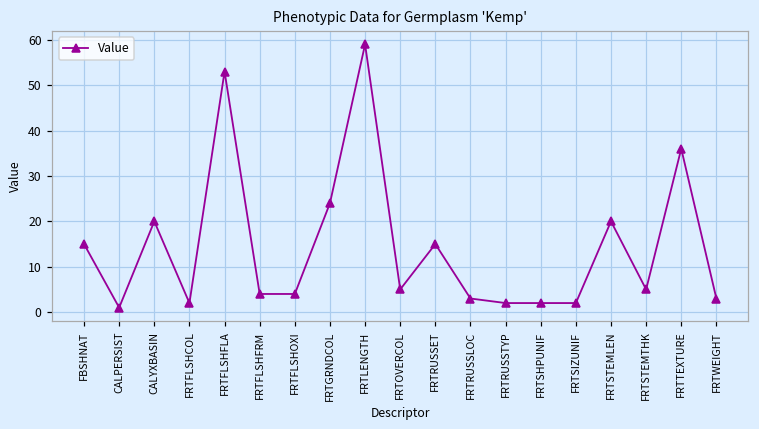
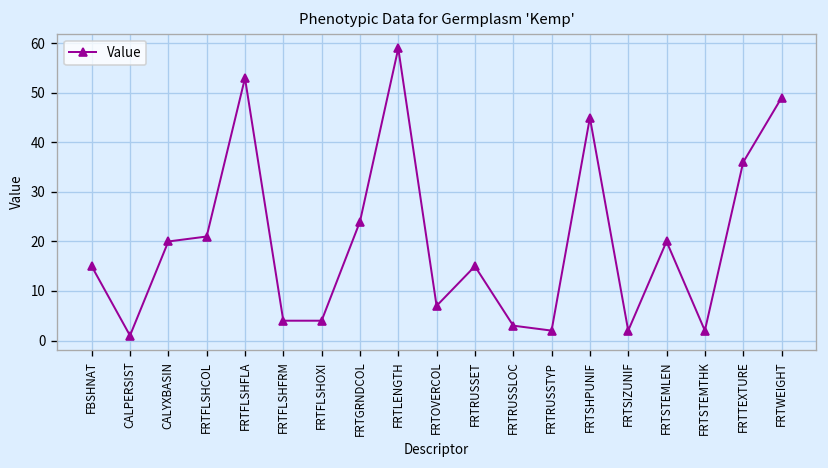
  {
    "FBSHNAT": 15,
    "CALPERSIST": 1,
    "CALYXBASIN": 20,
-   "FRTFLSHCOL": 2,
+   "FRTFLSHCOL": 21,
    "FRTFLSHFLA": 53,
    "FRTFLSHFRM": 4,
    "FRTFLSHOXI": 4,
    "FRTGRNDCOL": 24,
    "FRTLENGTH": 59,
-   "FRTOVERCOL": 5,
+   "FRTOVERCOL": 7,
    "FRTRUSSET": 15,
    "FRTRUSSLOC": 3,
    "FRTRUSSTYP": 2,
-   "FRTSHPUNIF": 2,
+   "FRTSHPUNIF": 45,
    "FRTSIZUNIF": 2,
    "FRTSTEMLEN": 20,
-   "FRTSTEMTHK": 5,
+   "FRTSTEMTHK": 2,
    "FRTTEXTURE": 36,
-   "FRTWEIGHT": 3
+   "FRTWEIGHT": 49
  }
